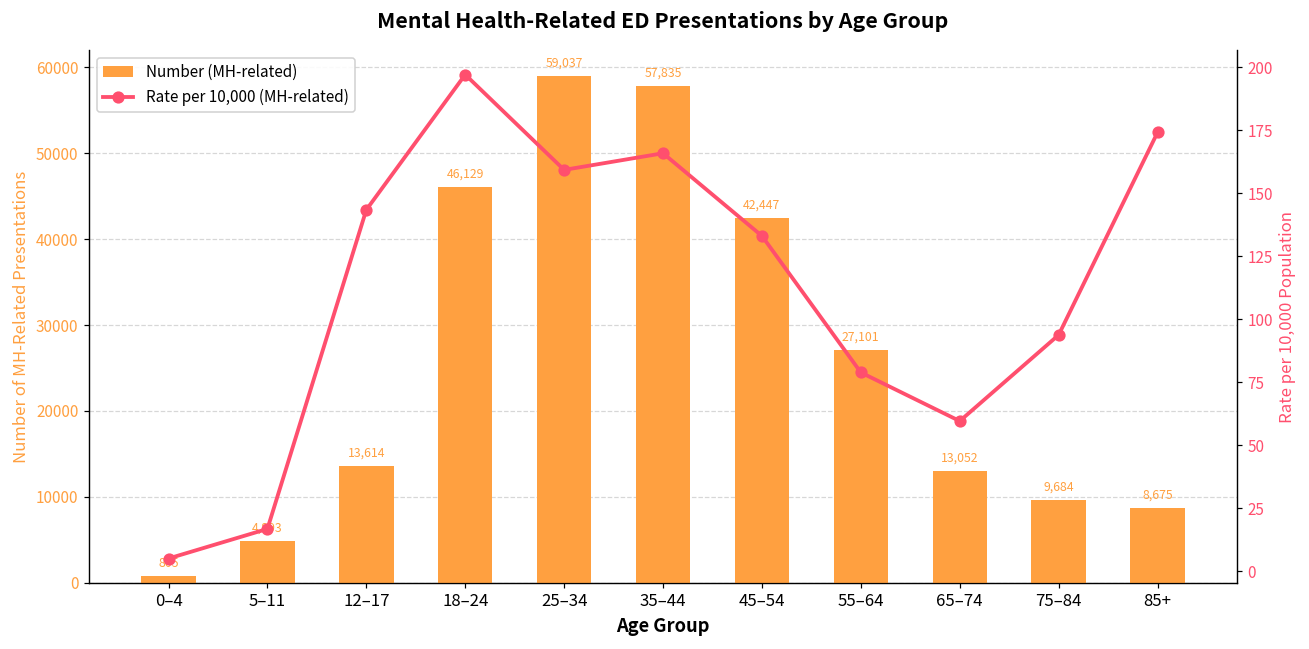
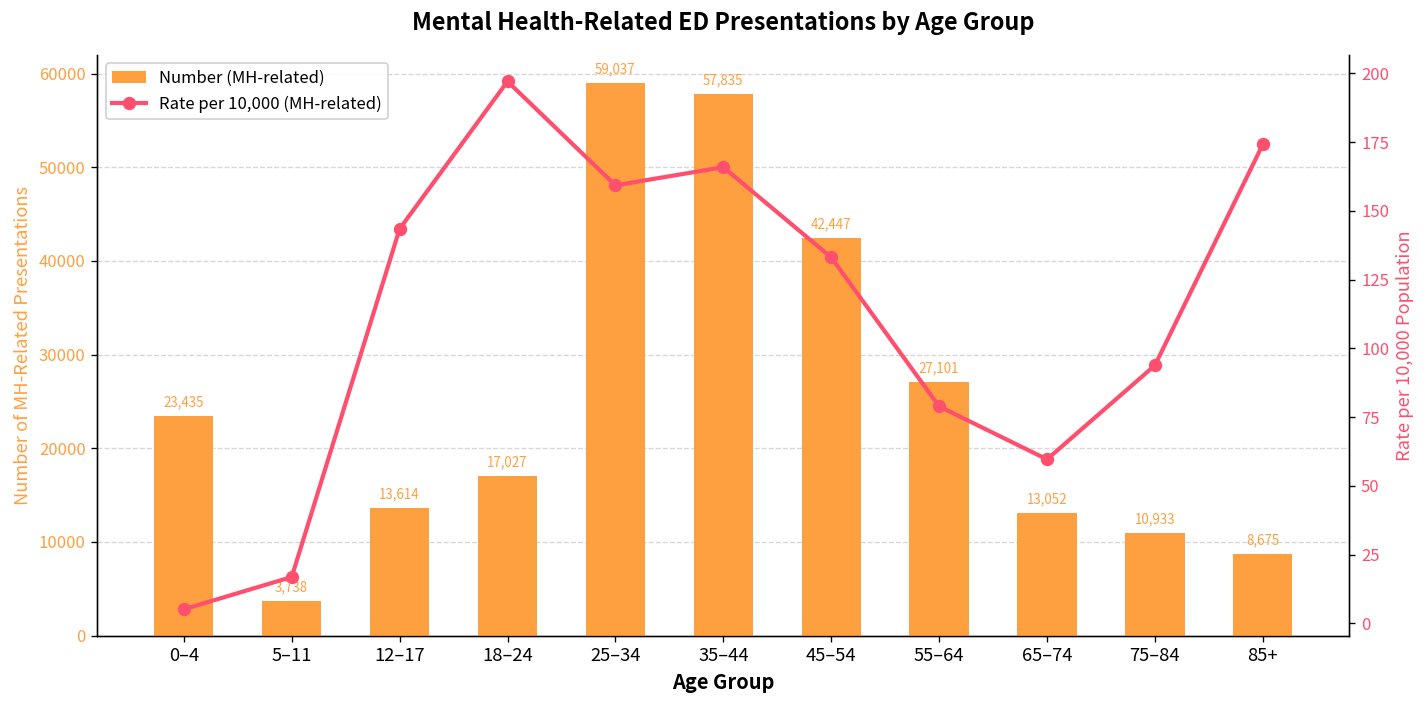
  {
    "Number (MH-related)": {
-     "0–4": "805",
-     "5–11": "4,893",
+     "0–4": "23,435",
+     "5–11": "3,738",
      "12–17": "13,614",
-     "18–24": "46,129",
+     "18–24": "17,027",
      "25–34": "59,037",
      "35–44": "57,835",
      "45–54": "42,447",
      "55–64": "27,101",
      "65–74": "13,052",
-     "75–84": "9,684",
+     "75–84": "10,933",
      "85+": "8,675"
    }
  }
